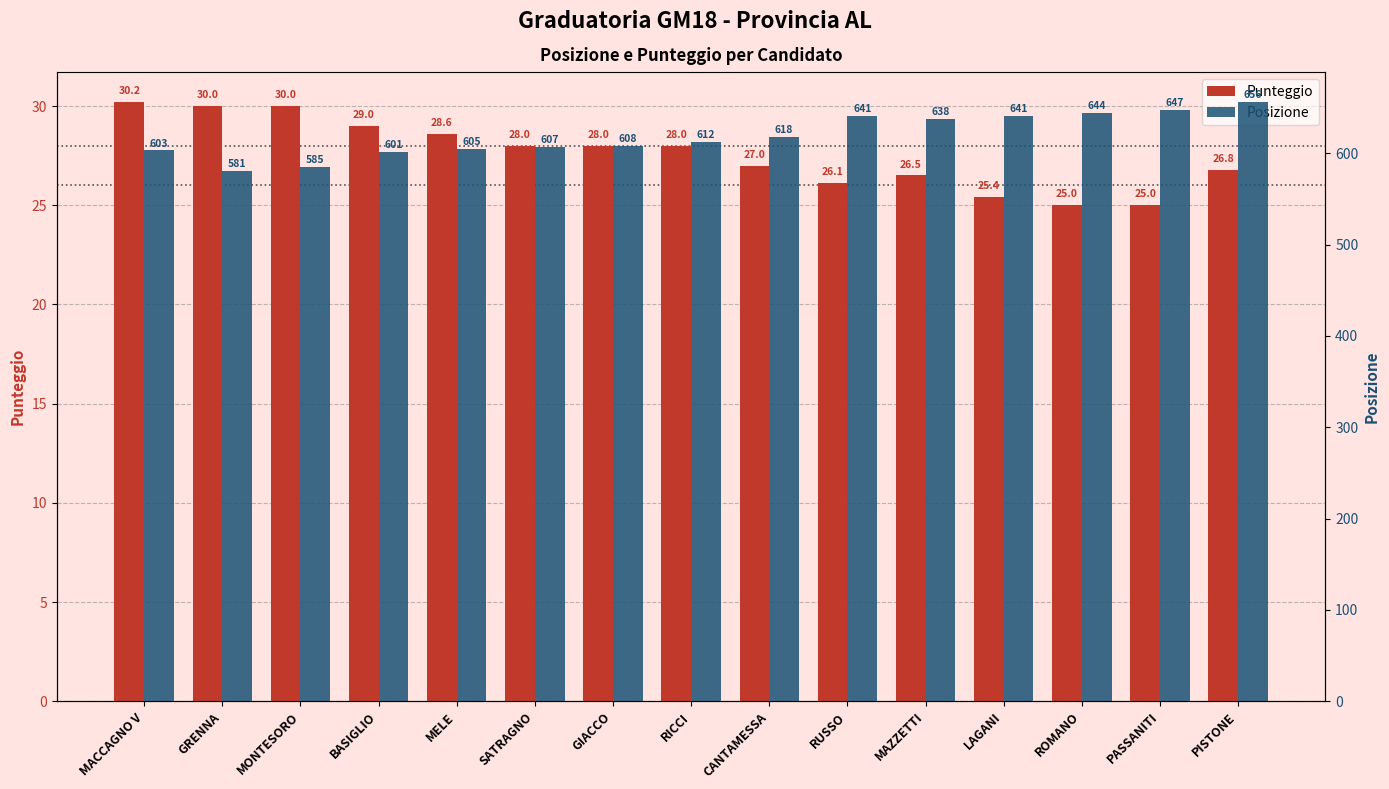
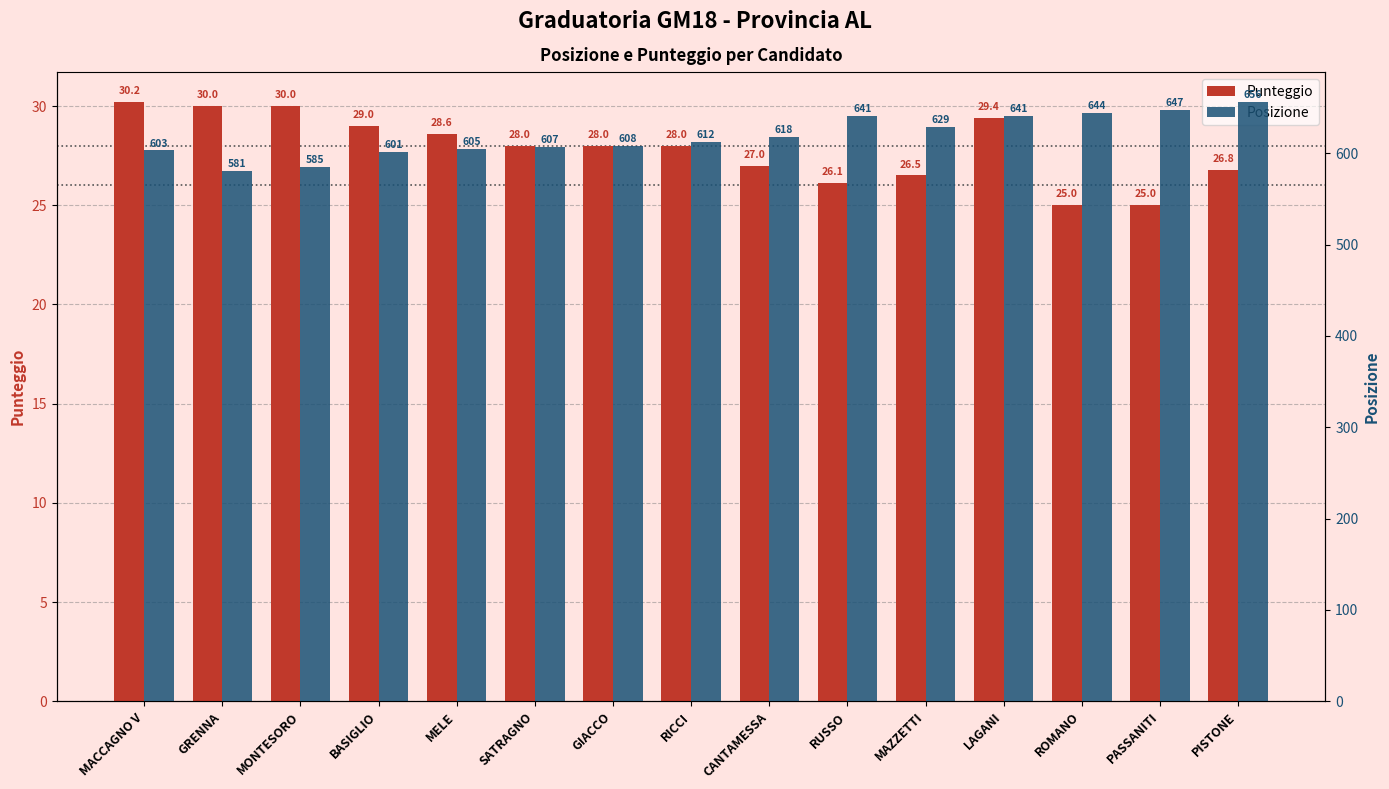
  {
    "Punteggio": {
      "MACCAGNO V": 30.2,
      "GRENNA": 30.0,
      "MONTESORO": 30.0,
      "BASIGLIO": 29.0,
      "MELE": 28.6,
      "SATRAGNO": 28.0,
      "GIACCO": 28.0,
      "RICCI": 28.0,
      "CANTAMESSA": 27.0,
      "RUSSO": 26.1,
      "MAZZETTI": 26.5,
-     "LAGANI": 25.4,
+     "LAGANI": 29.4,
      "ROMANO": 25.0,
      "PASSANITI": 25.0,
      "PISTONE": 26.8
    },
    "Posizione": {
      "MACCAGNO V": 603,
      "GRENNA": 581,
      "MONTESORO": 585,
      "BASIGLIO": 601,
      "MELE": 605,
      "SATRAGNO": 607,
      "GIACCO": 608,
      "RICCI": 612,
      "CANTAMESSA": 618,
      "RUSSO": 641,
-     "MAZZETTI": 638,
+     "MAZZETTI": 629,
      "LAGANI": 641,
      "ROMANO": 644,
      "PASSANITI": 647
    }
  }
